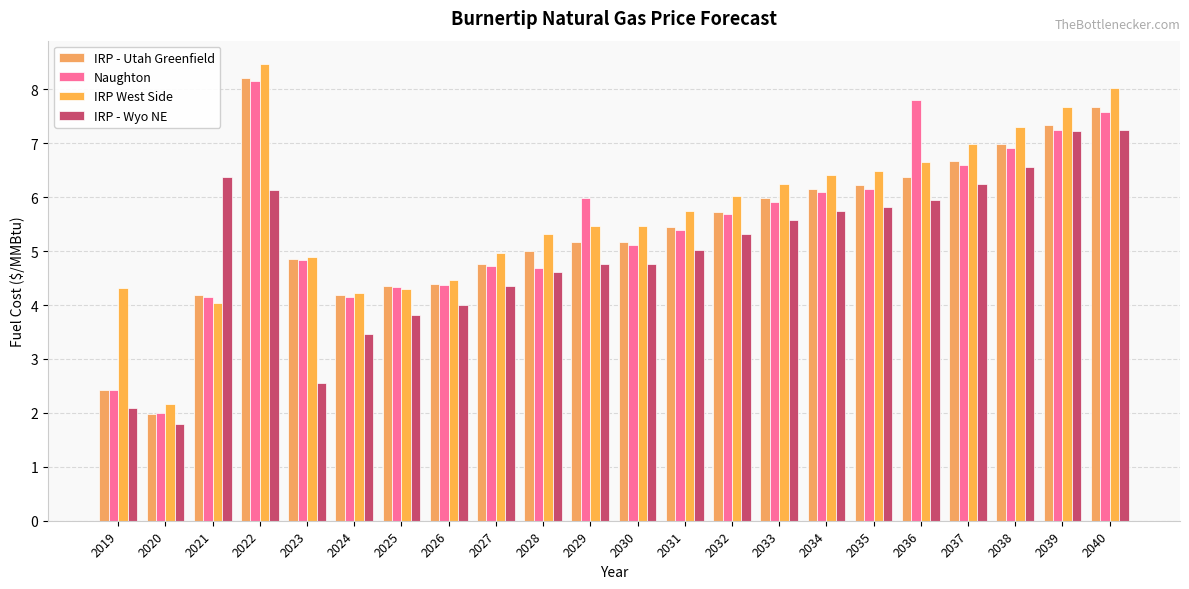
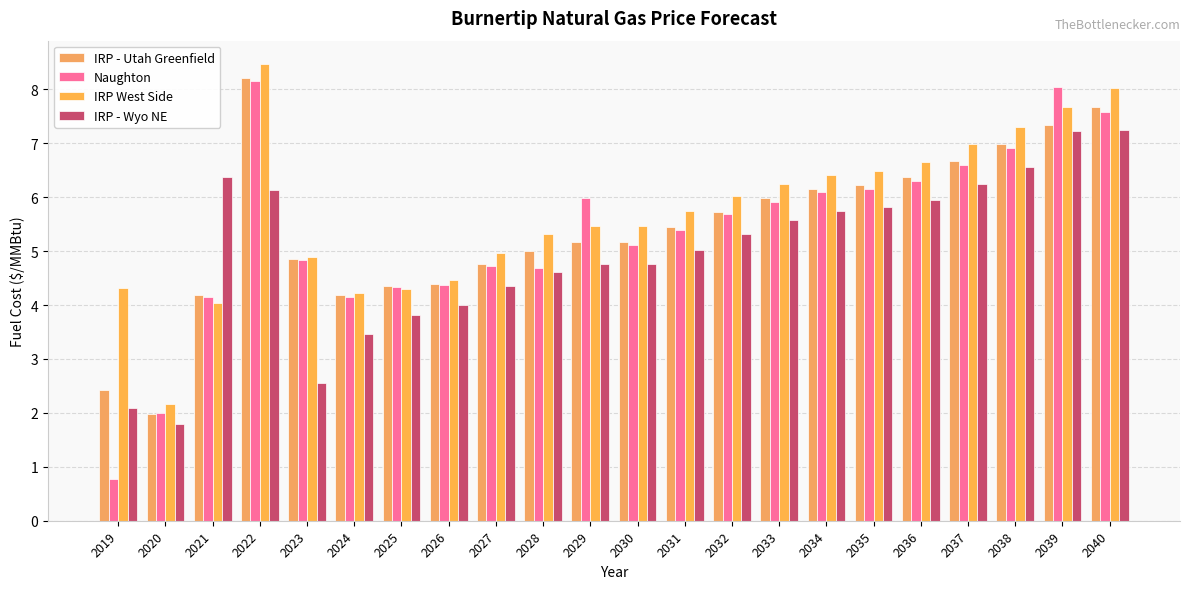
  {
    "Naughton": {
-     "2019": 2.4,
+     "2019": 0.8,
      "2020": 2.0,
      "2021": 4.2,
      "2022": 8.2,
      "2023": 4.8,
      "2024": 4.2,
      "2025": 4.3,
      "2026": 4.4,
      "2027": 4.7,
      "2028": 4.7,
      "2029": 6.0,
      "2030": 5.1,
      "2031": 5.4,
      "2032": 5.7,
      "2033": 5.9,
      "2034": 6.1,
      "2035": 6.2,
-     "2036": 7.8,
+     "2036": 6.3,
      "2037": 6.6,
      "2038": 6.9,
-     "2039": 7.3,
+     "2039": 8.1,
      "2040": 7.6
    },
    "IRP - Wyo NE": {
      "2019": 2.1,
      "2020": 1.8,
      "2021": 6.4,
      "2022": 6.1,
      "2023": 2.6,
      "2024": 3.5,
      "2025": 3.8,
      "2026": 4.0,
      "2027": 4.4,
      "2028": 4.6,
      "2029": 4.8,
      "2030": 4.8,
      "2031": 5.0,
      "2032": 5.3,
      "2033": 5.6,
      "2034": 5.7,
      "2035": 5.8,
      "2036": 6.0,
      "2037": 6.3,
      "2038": 6.6,
      "2039": 7.2,
      "2040": 7.3
    }
  }
